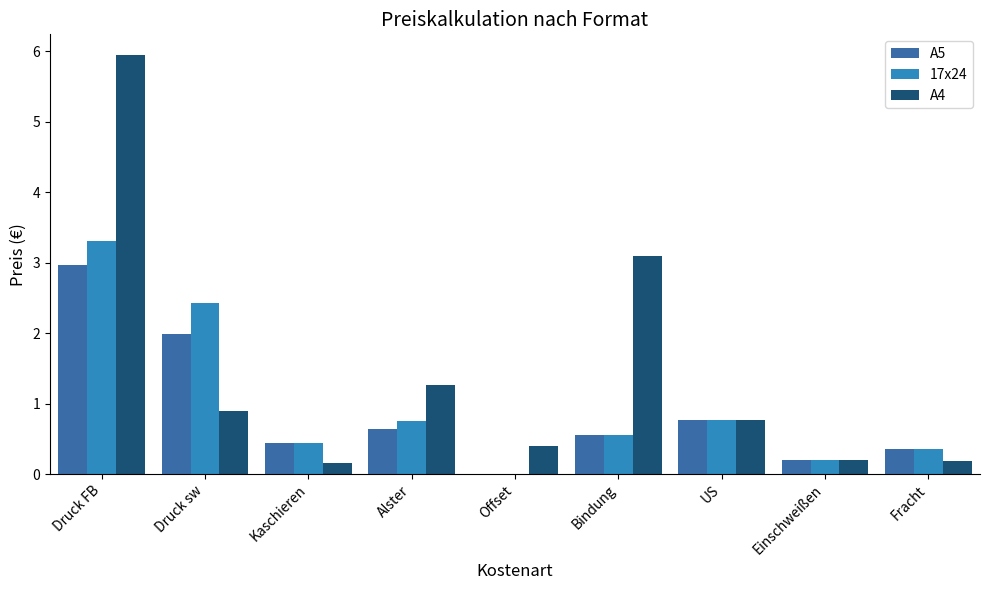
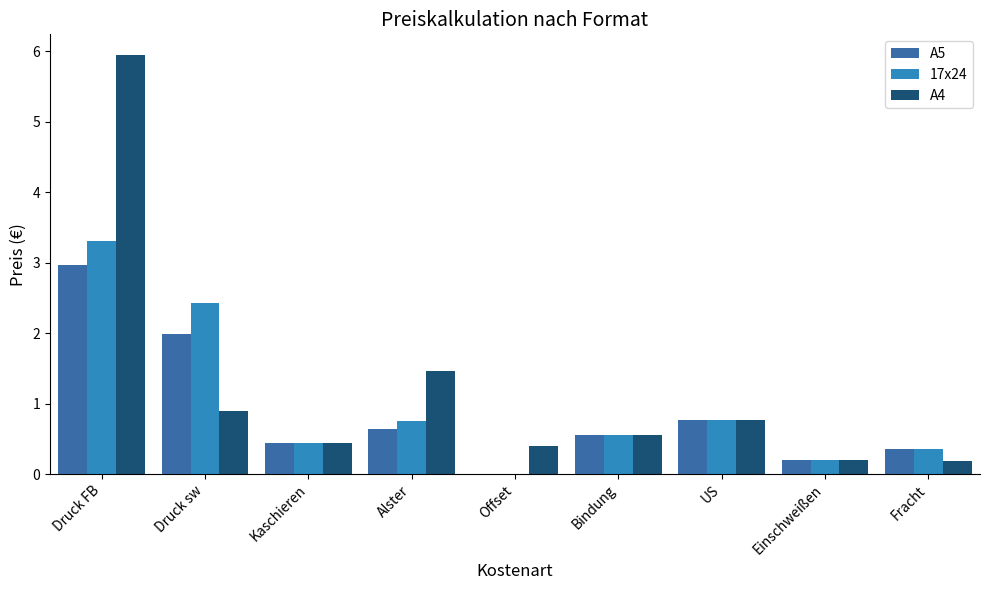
  {
    "A4": {
      "Druck FB": 5.9,
      "Druck sw": 0.9,
-     "Kaschieren": 0.2,
-     "Alster": 1.3,
+     "Kaschieren": 0.4,
+     "Alster": 1.5,
      "Offset": 0.4,
-     "Bindung": 3.1,
+     "Bindung": 0.6,
      "US": 0.8,
      "Einschweißen": 0.2,
      "Fracht": 0.2
    }
  }
